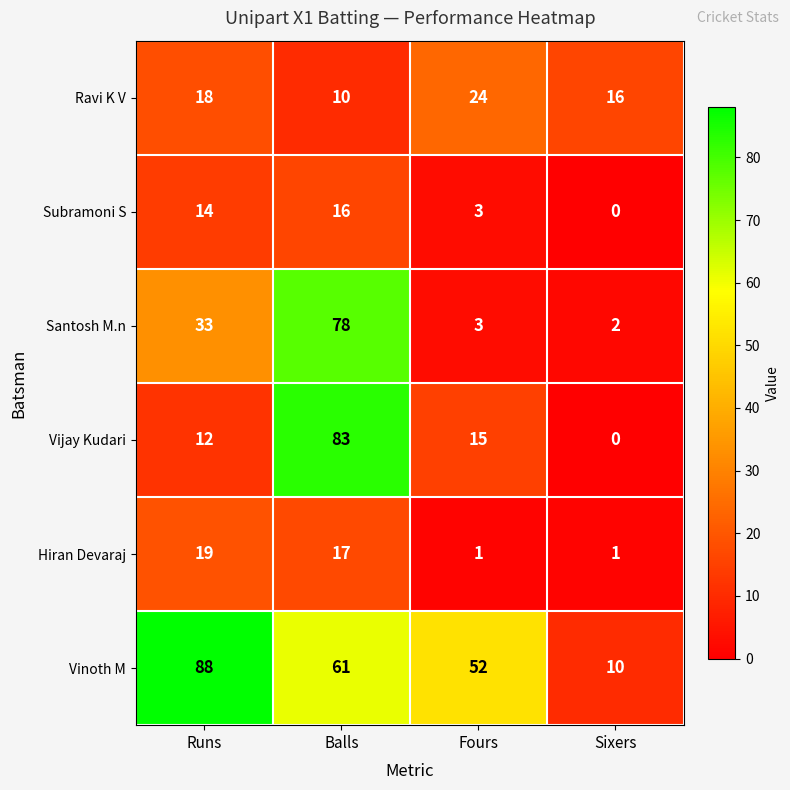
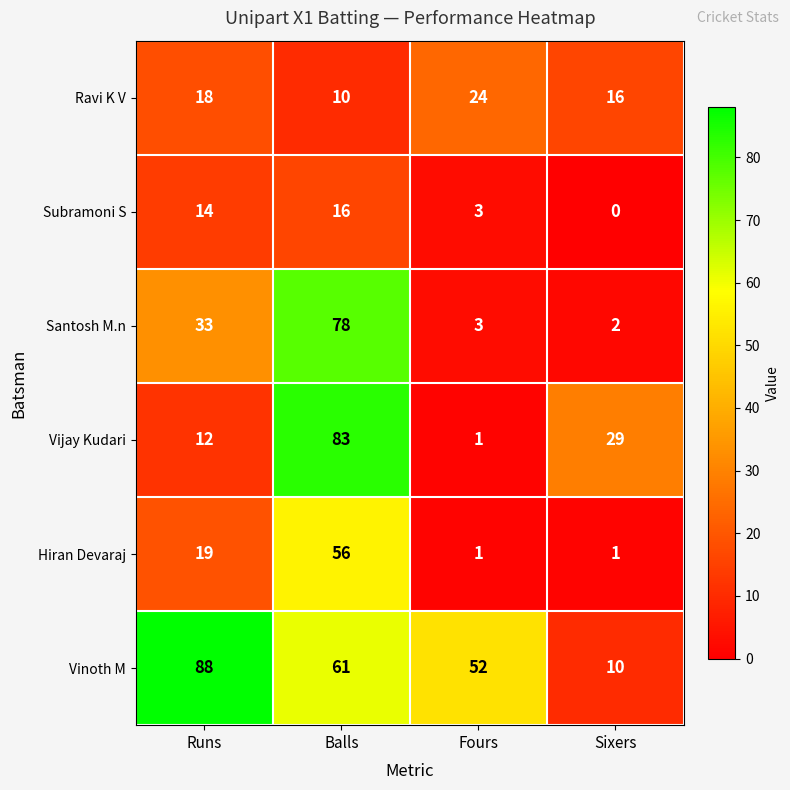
  {
    "Ravi K V": {
      "Runs": 18,
      "Balls": 10,
      "Fours": 24,
      "Sixers": 16
    },
    "Subramoni S": {
      "Runs": 14,
      "Balls": 16,
      "Fours": 3,
      "Sixers": 0
    },
    "Santosh M.n": {
      "Runs": 33,
      "Balls": 78,
      "Fours": 3,
      "Sixers": 2
    },
    "Vijay Kudari": {
      "Runs": 12,
      "Balls": 83,
-     "Fours": 15,
-     "Sixers": 0
+     "Fours": 1,
+     "Sixers": 29
    },
    "Hiran Devaraj": {
      "Runs": 19,
-     "Balls": 17,
+     "Balls": 56,
      "Fours": 1,
      "Sixers": 1
    },
    "Vinoth M": {
      "Runs": 88,
      "Balls": 61,
      "Fours": 52,
      "Sixers": 10
    }
  }
